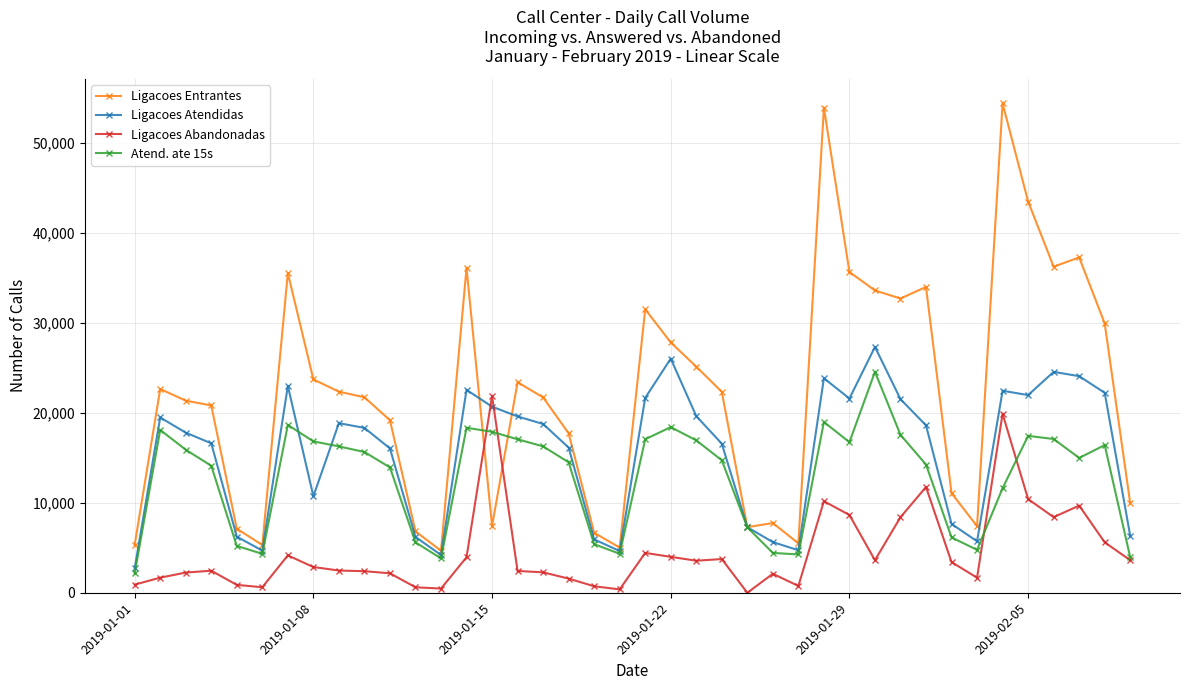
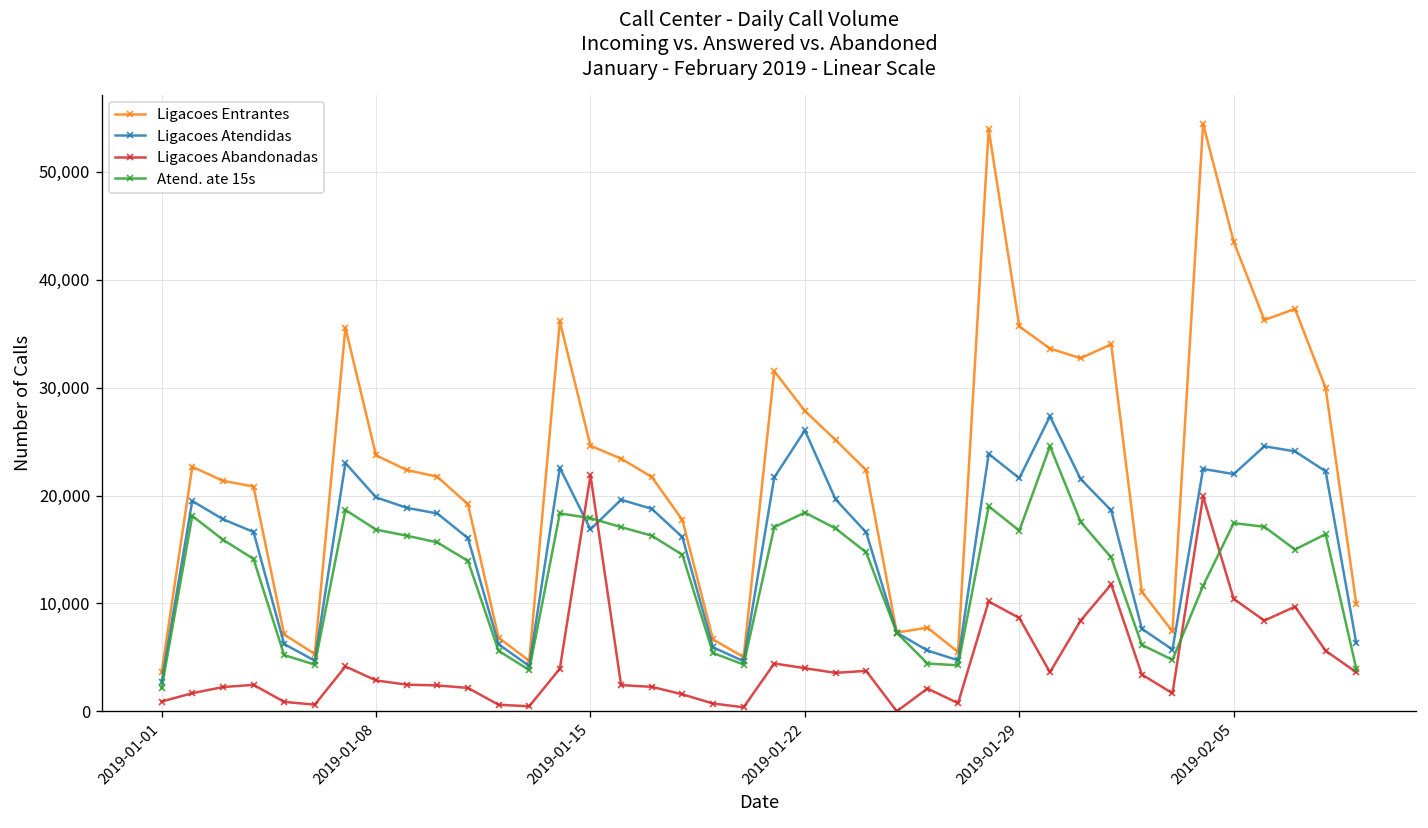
  {
    "Ligacoes Entrantes": {
-     "2019-01-01": "5,000",
+     "2019-01-01": "4,000",
      "2019-01-08": "24,000",
-     "2019-01-15": "7,000",
+     "2019-01-15": "25,000",
      "2019-01-22": "28,000",
      "2019-01-29": "36,000",
      "2019-02-05": "44,000"
    },
    "Ligacoes Atendidas": {
      "2019-01-01": "3,000",
-     "2019-01-08": "11,000",
-     "2019-01-15": "21,000",
+     "2019-01-08": "20,000",
+     "2019-01-15": "17,000",
      "2019-01-22": "26,000",
      "2019-01-29": "22,000",
      "2019-02-05": "22,000"
    },
    "Ligacoes Abandonadas": {
      "2019-01-01": "1,000",
      "2019-01-08": "3,000",
      "2019-01-15": "22,000",
      "2019-01-22": "4,000",
      "2019-01-29": "9,000",
      "2019-02-05": "10,000"
    },
    "Atend. ate 15s": {
      "2019-01-01": "2,000",
      "2019-01-08": "17,000",
      "2019-01-15": "18,000",
      "2019-01-22": "18,000",
      "2019-01-29": "17,000",
      "2019-02-05": "17,000"
    }
  }
